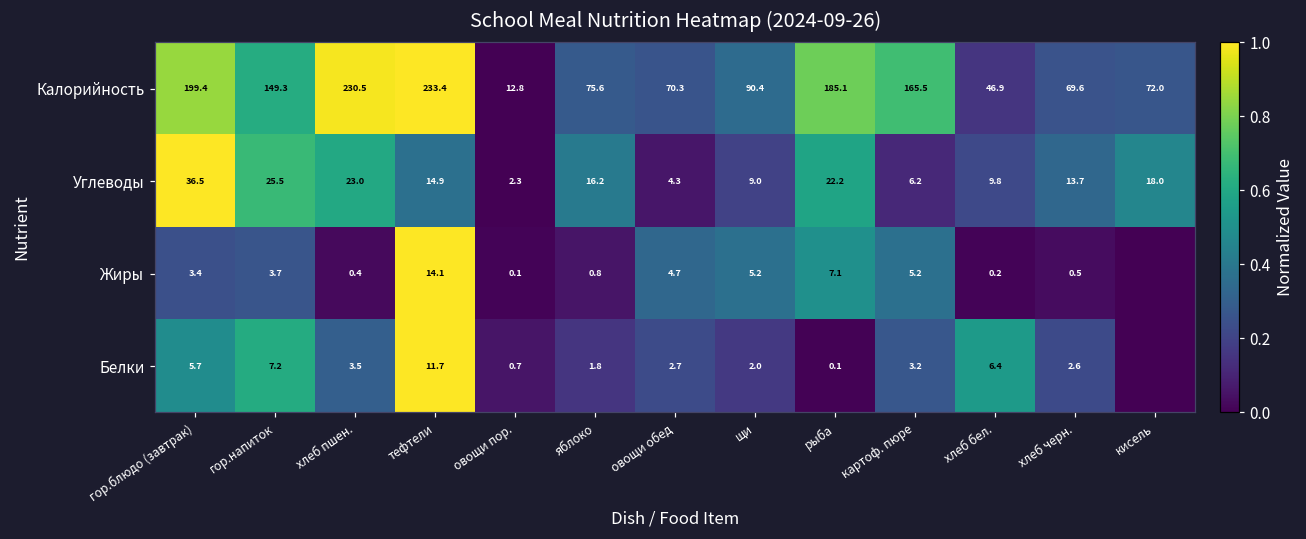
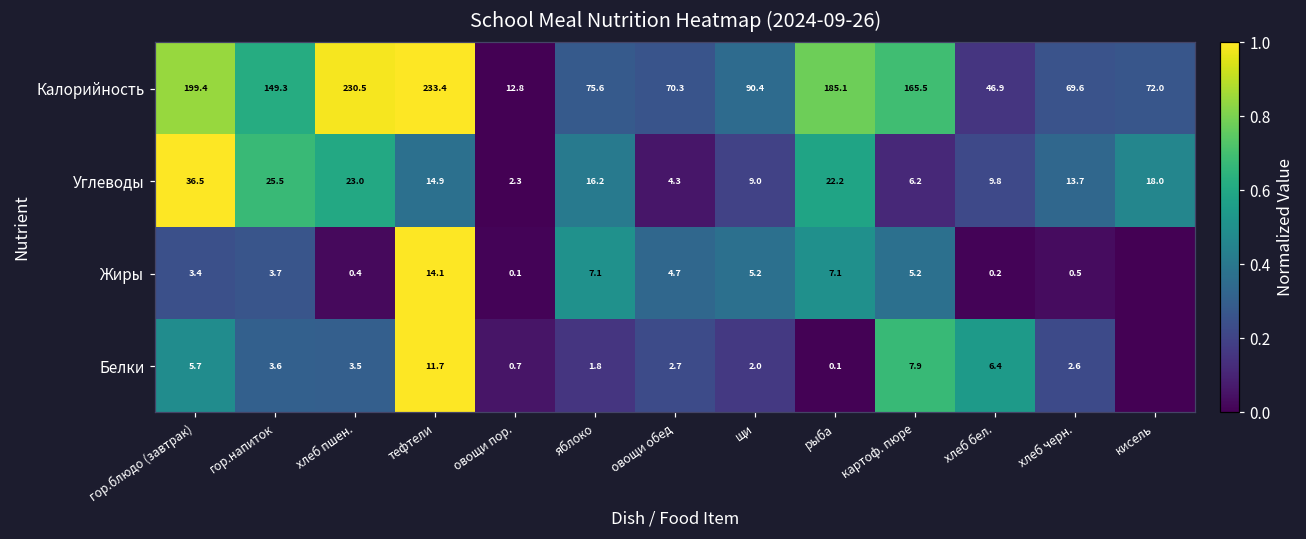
  {
    "Калорийность": {
      "гор.блюдо (завтрак)": 199.4,
      "гор.напиток": 149.3,
      "хлеб пшен.": 230.5,
      "тефтели": 233.4,
      "овощи пор.": 12.8,
      "яблоко": 75.6,
      "овощи обед": 70.3,
      "щи": 90.4,
      "рыба": 185.1,
      "картоф. пюре": 165.5,
      "хлеб бел.": 46.9,
      "хлеб черн.": 69.6,
      "кисель": 72.0
    },
    "Углеводы": {
      "гор.блюдо (завтрак)": 36.5,
      "гор.напиток": 25.5,
      "хлеб пшен.": 23.0,
      "тефтели": 14.9,
      "овощи пор.": 2.3,
      "яблоко": 16.2,
      "овощи обед": 4.3,
      "щи": 9.0,
      "рыба": 22.2,
      "картоф. пюре": 6.2,
      "хлеб бел.": 9.8,
      "хлеб черн.": 13.7,
      "кисель": 18.0
    },
    "Жиры": {
      "гор.блюдо (завтрак)": 3.4,
      "гор.напиток": 3.7,
      "хлеб пшен.": 0.4,
      "тефтели": 14.1,
      "овощи пор.": 0.1,
-     "яблоко": 0.8,
+     "яблоко": 7.1,
      "овощи обед": 4.7,
      "щи": 5.2,
      "рыба": 7.1,
      "картоф. пюре": 5.2,
      "хлеб бел.": 0.2,
      "хлеб черн.": 0.5
    },
    "Белки": {
      "гор.блюдо (завтрак)": 5.7,
-     "гор.напиток": 7.2,
+     "гор.напиток": 3.6,
      "хлеб пшен.": 3.5,
      "тефтели": 11.7,
      "овощи пор.": 0.7,
      "яблоко": 1.8,
      "овощи обед": 2.7,
      "щи": 2.0,
      "рыба": 0.1,
-     "картоф. пюре": 3.2,
+     "картоф. пюре": 7.9,
      "хлеб бел.": 6.4,
      "хлеб черн.": 2.6
    }
  }
